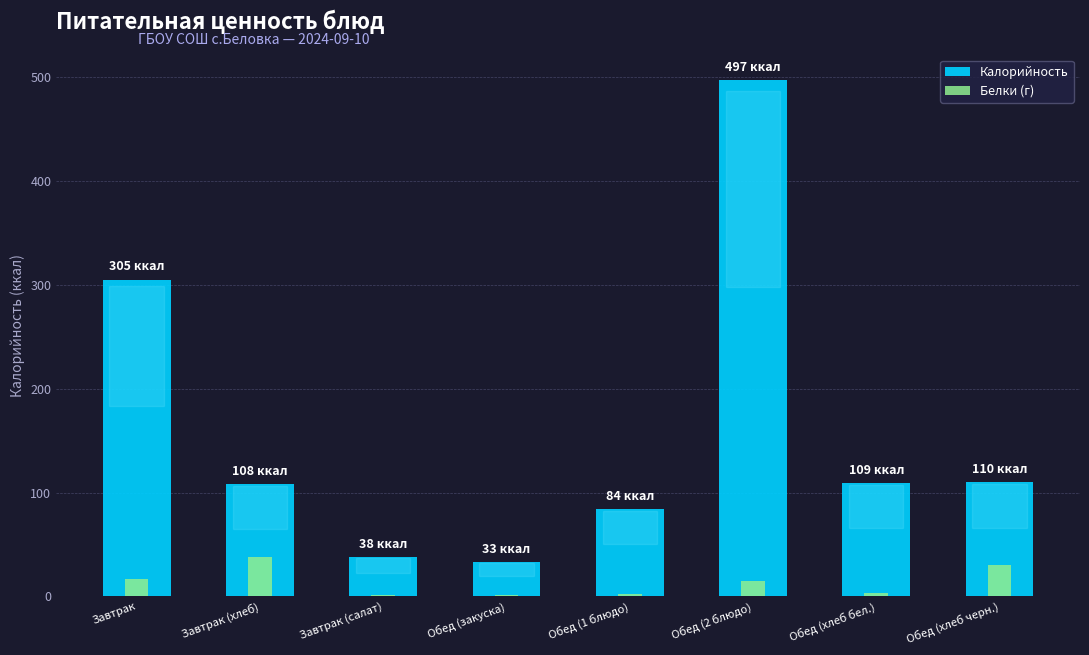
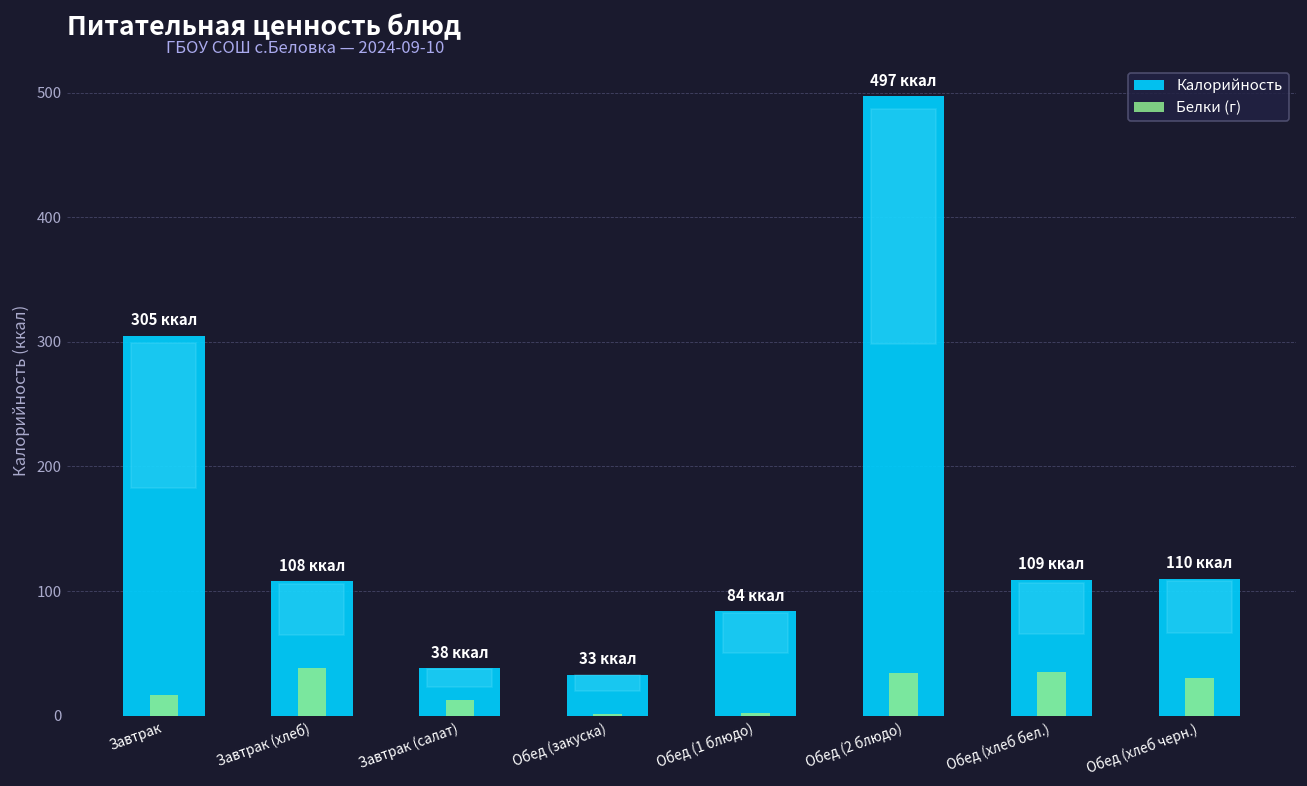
  {
    "Калорийность": {
      "Завтрак": 305,
      "Завтрак (хлеб)": 108,
      "Завтрак (салат)": 38,
      "Обед (закуска)": 33,
      "Обед (1 блюдо)": 84,
      "Обед (2 блюдо)": 497,
      "Обед (хлеб бел.)": 109,
      "Обед (хлеб черн.)": 110
    },
    "Белки (г)": {
-     "Завтрак (салат)": 1,
-     "Обед (2 блюдо)": 15,
-     "Обед (хлеб бел.)": 3
+     "Завтрак (салат)": 13,
+     "Обед (2 блюдо)": 34,
+     "Обед (хлеб бел.)": 35
    }
  }
